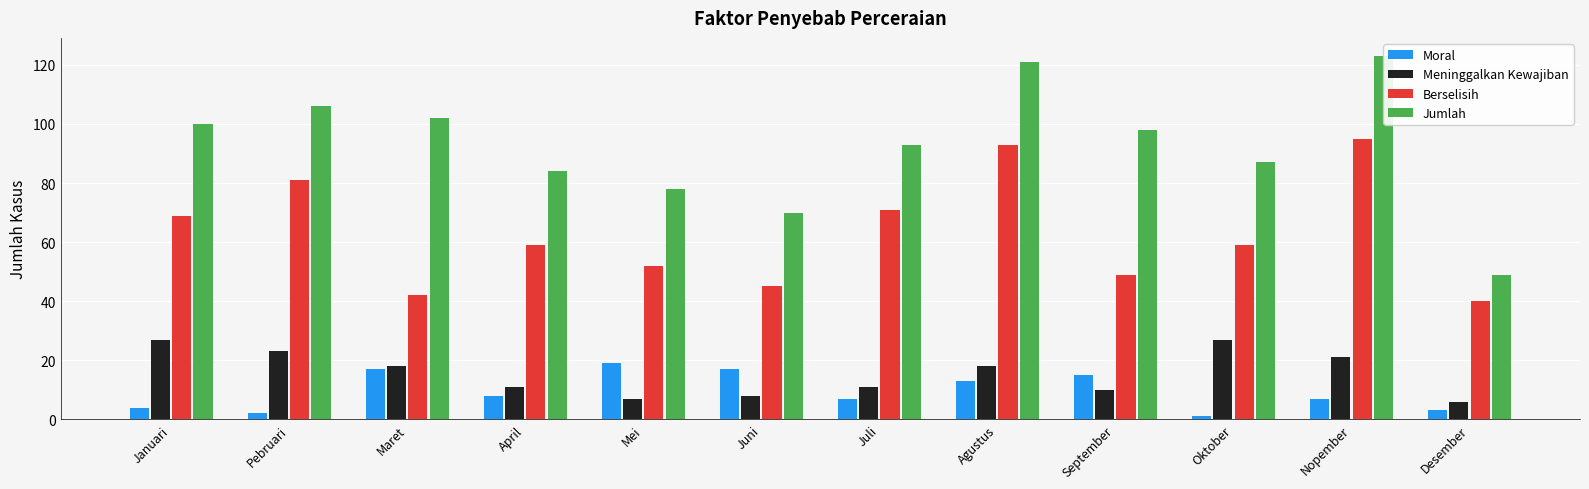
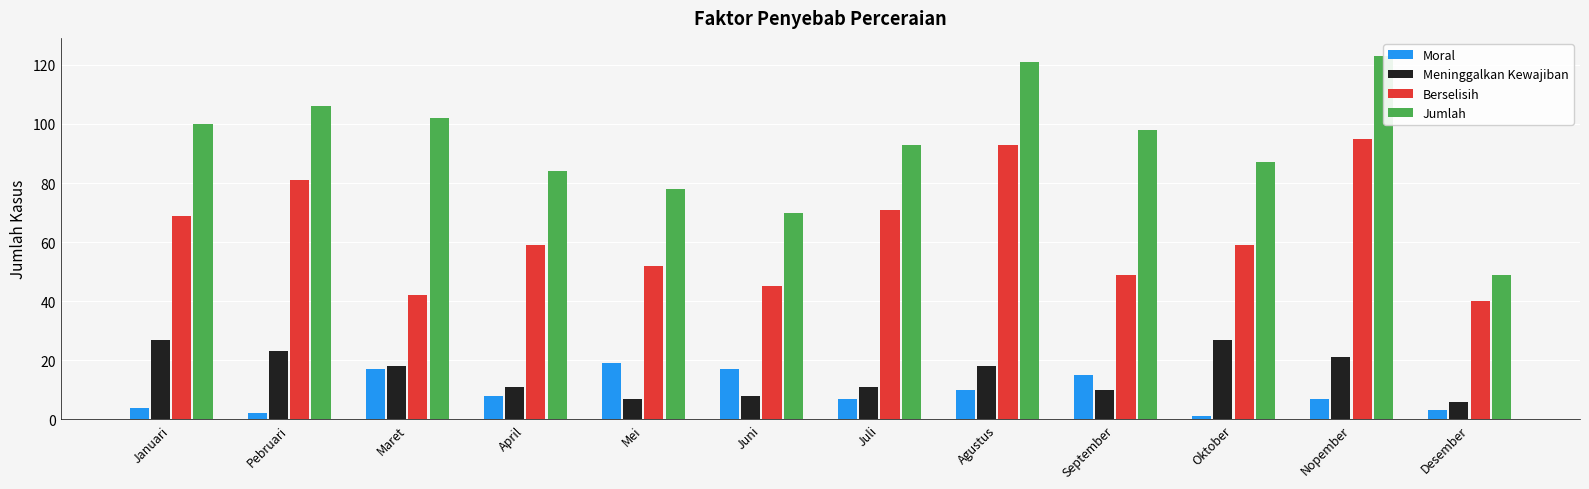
  {
    "Moral": {
      "Januari": 4,
      "Pebruari": 2,
      "Maret": 17,
      "April": 8,
      "Mei": 19,
      "Juni": 17,
      "Juli": 7,
-     "Agustus": 13,
+     "Agustus": 10,
      "September": 15,
      "Oktober": 1,
      "Nopember": 7,
      "Desember": 3
    },
    "Meninggalkan Kewajiban": {
      "Januari": 27,
      "Pebruari": 23,
      "Maret": 18,
      "April": 11,
      "Mei": 7,
      "Juni": 8,
      "Juli": 11,
      "Agustus": 18,
      "September": 10,
      "Oktober": 27,
      "Nopember": 21,
      "Desember": 6
    },
    "Berselisih": {
      "Januari": 69,
      "Pebruari": 81,
      "Maret": 42,
      "April": 59,
      "Mei": 52,
      "Juni": 45,
      "Juli": 71,
      "Agustus": 93,
      "September": 49,
      "Oktober": 59,
      "Nopember": 95,
      "Desember": 40
    },
    "Jumlah": {
      "Januari": 100,
      "Pebruari": 106,
      "Maret": 102,
      "April": 84,
      "Mei": 78,
      "Juni": 70,
      "Juli": 93,
      "Agustus": 121,
      "September": 98,
      "Oktober": 87,
      "Desember": 49
    }
  }
